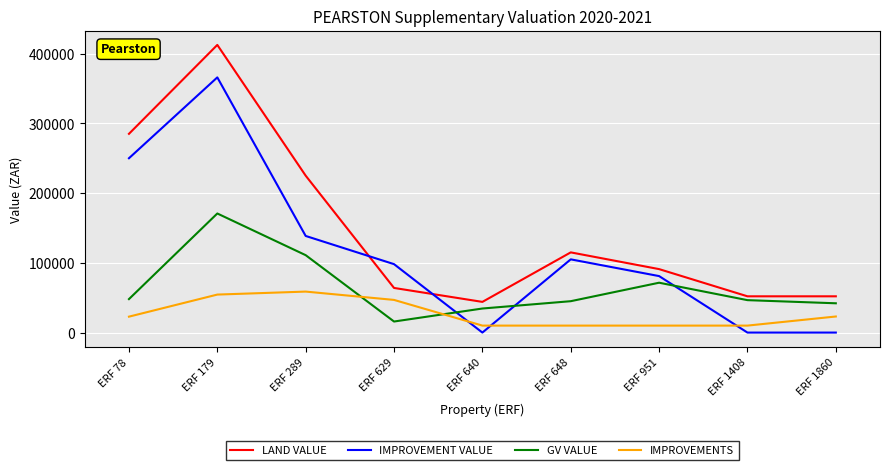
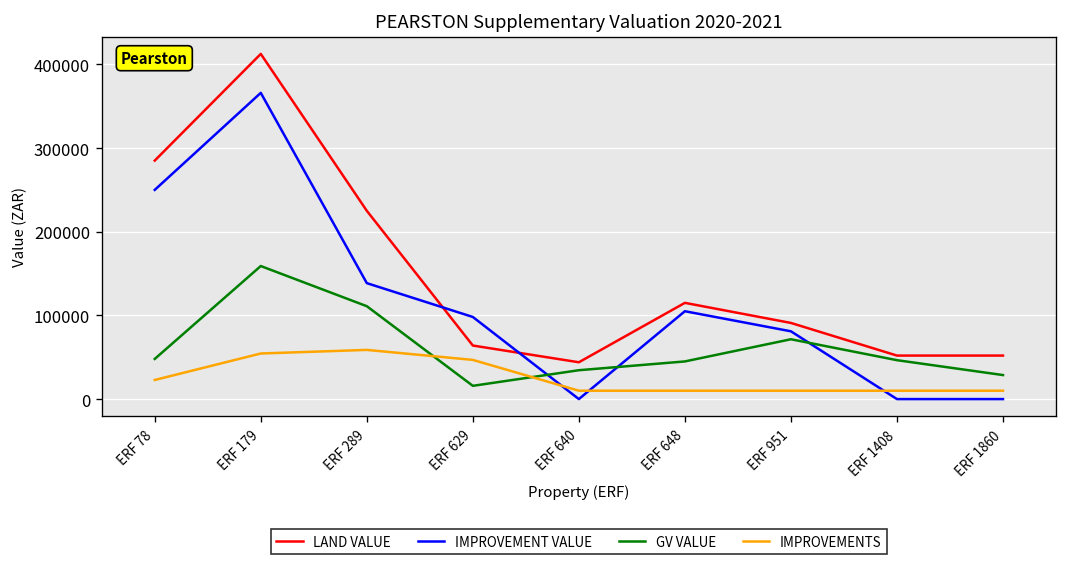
  {
    "LAND VALUE": {
      "ERF 78": 290000,
      "ERF 179": 410000,
      "ERF 289": 230000,
      "ERF 629": 60000,
      "ERF 640": 40000,
      "ERF 648": 120000,
      "ERF 951": 90000,
      "ERF 1408": 50000,
      "ERF 1860": 50000
    },
    "IMPROVEMENT VALUE": {
      "ERF 78": 250000,
      "ERF 179": 370000,
      "ERF 289": 140000,
      "ERF 629": 100000,
      "ERF 640": 0,
      "ERF 648": 110000,
      "ERF 951": 80000,
      "ERF 1408": 0,
      "ERF 1860": 0
    },
    "GV VALUE": {
      "ERF 78": 50000,
-     "ERF 179": 170000,
+     "ERF 179": 160000,
      "ERF 289": 110000,
      "ERF 629": 20000,
      "ERF 640": 30000,
      "ERF 648": 50000,
      "ERF 951": 70000,
      "ERF 1408": 50000,
-     "ERF 1860": 40000
+     "ERF 1860": 30000
    },
    "IMPROVEMENTS": {
      "ERF 78": 20000,
      "ERF 179": 50000,
      "ERF 289": 60000,
      "ERF 629": 50000,
      "ERF 640": 10000,
      "ERF 648": 10000,
      "ERF 951": 10000,
      "ERF 1408": 10000,
-     "ERF 1860": 20000
+     "ERF 1860": 10000
    }
  }
